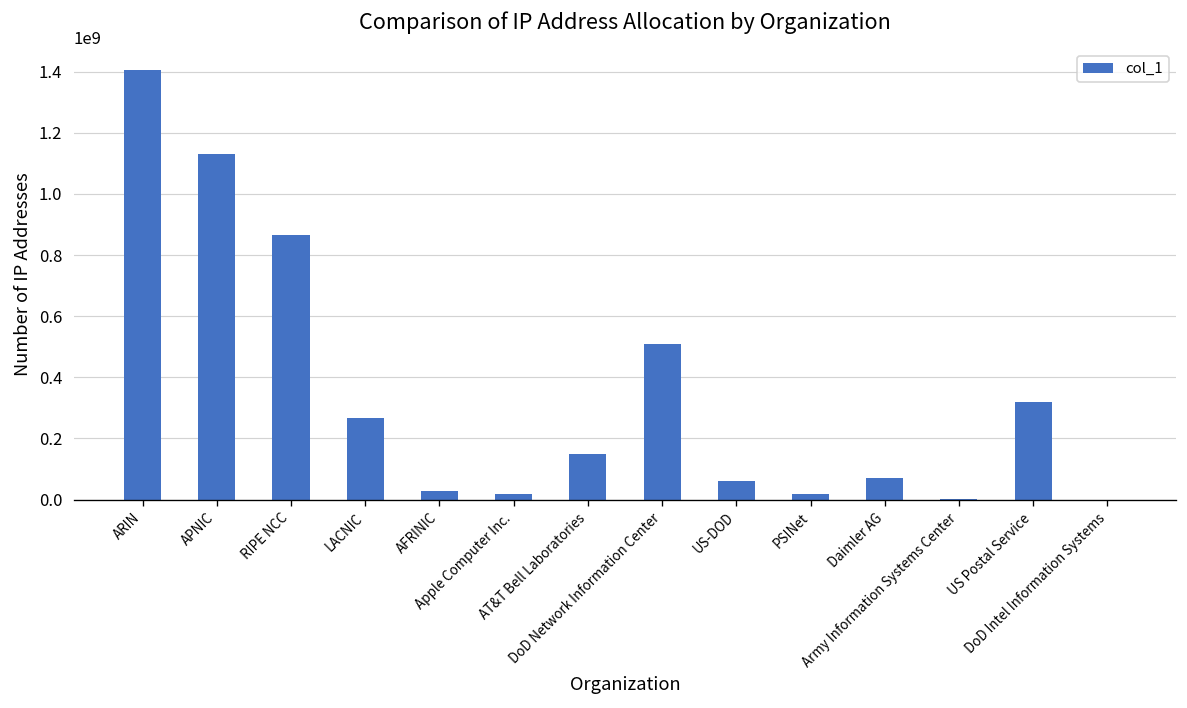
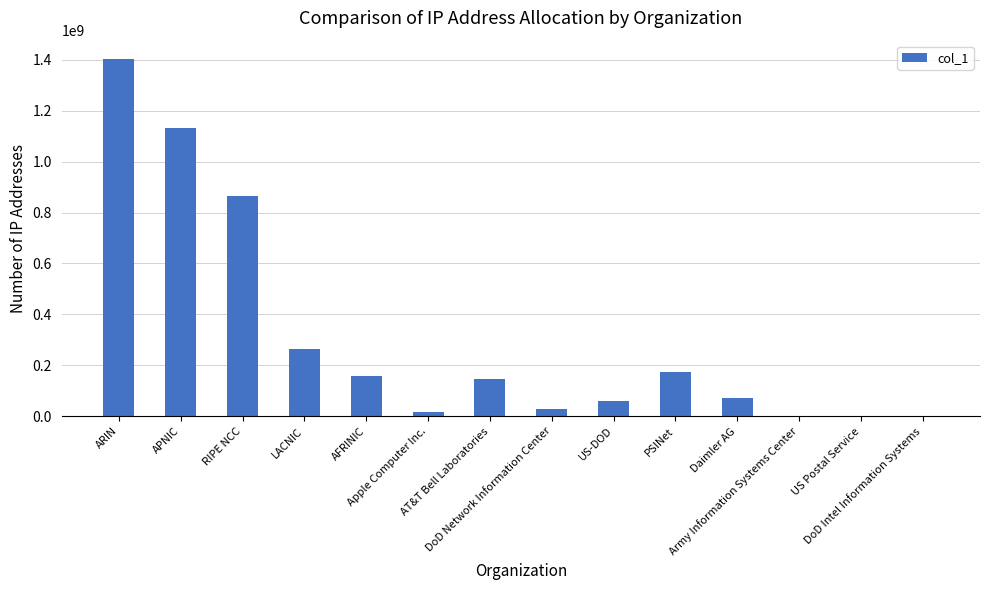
  {
    "ARIN": 1400000000,
    "APNIC": 1130000000,
    "RIPE NCC": 860000000,
    "LACNIC": 270000000,
-   "AFRINIC": 30000000,
+   "AFRINIC": 160000000,
    "Apple Computer Inc.": 20000000,
    "AT&T Bell Laboratories": 150000000,
-   "DoD Network Information Center": 510000000,
+   "DoD Network Information Center": 30000000,
    "US-DOD": 60000000,
-   "PSINet": 20000000,
+   "PSINet": 170000000,
    "Daimler AG": 70000000,
-   "US Postal Service": 320000000
+   "US Postal Service": 0
  }
